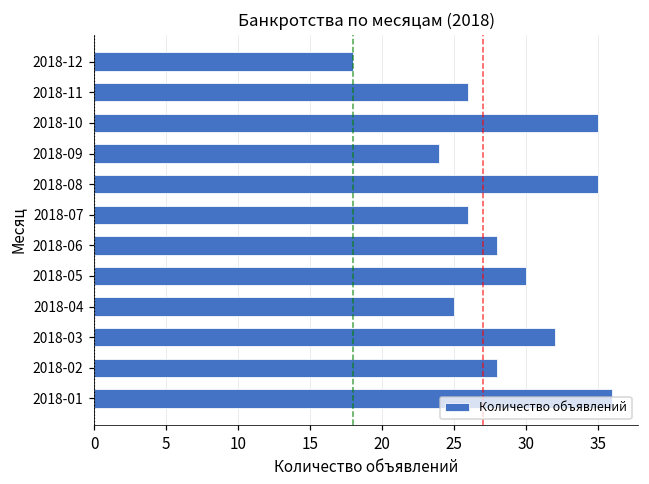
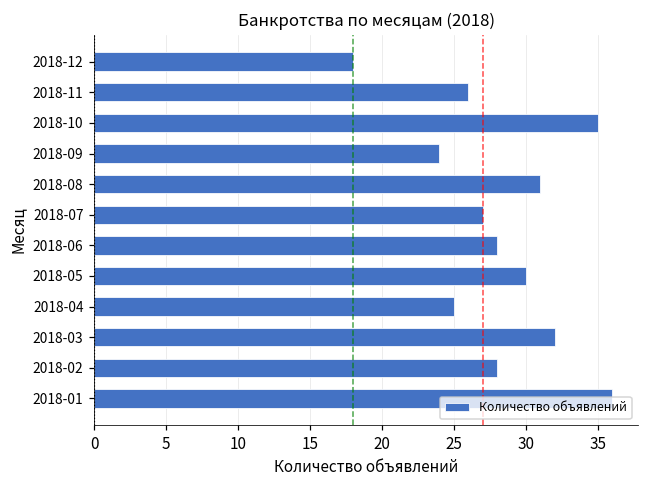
  {
    "2018-12": 18,
    "2018-11": 26,
    "2018-10": 35,
    "2018-09": 24,
-   "2018-08": 35,
-   "2018-07": 26,
+   "2018-08": 31,
+   "2018-07": 27,
    "2018-06": 28,
    "2018-05": 30,
    "2018-04": 25,
    "2018-03": 32,
    "2018-02": 28,
    "2018-01": 36
  }
